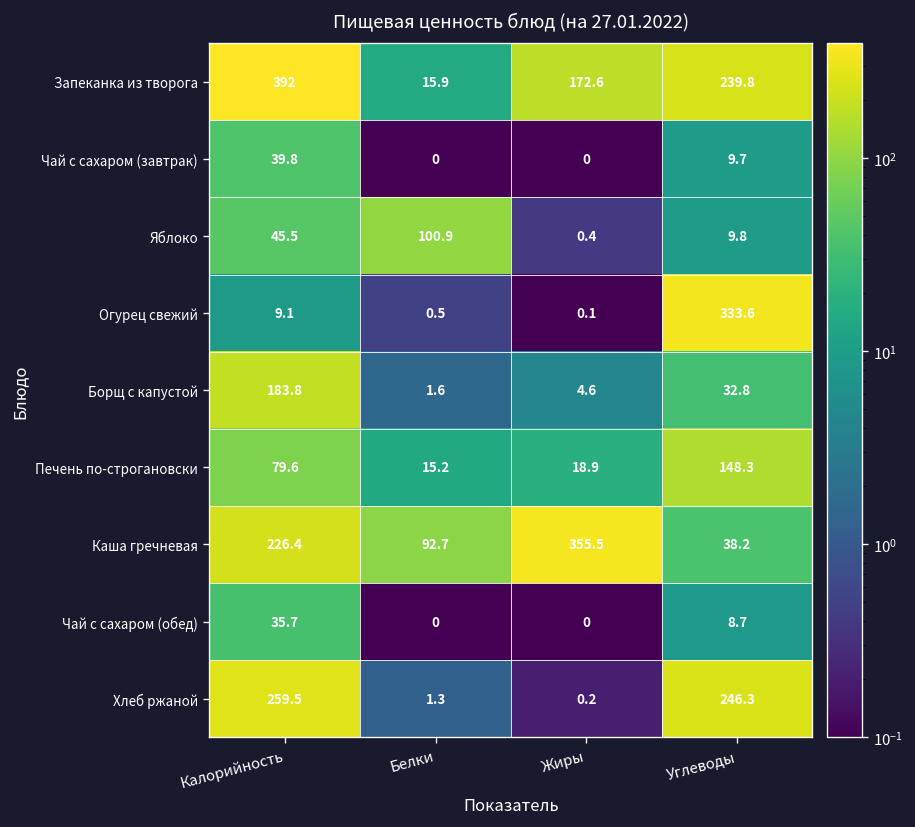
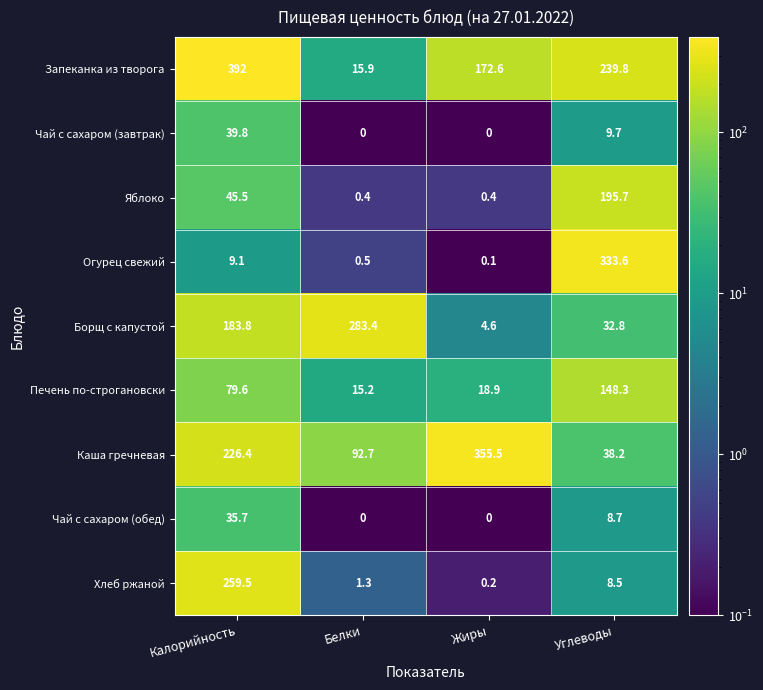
  {
    "Запеканка из творога": {
      "Калорийность": 392,
      "Белки": 15.9,
      "Жиры": 172.6,
      "Углеводы": 239.8
    },
    "Чай с сахаром (завтрак)": {
      "Калорийность": 39.8,
      "Белки": 0,
      "Жиры": 0,
      "Углеводы": 9.7
    },
    "Яблоко": {
      "Калорийность": 45.5,
-     "Белки": 100.9,
+     "Белки": 0.4,
      "Жиры": 0.4,
-     "Углеводы": 9.8
+     "Углеводы": 195.7
    },
    "Огурец свежий": {
      "Калорийность": 9.1,
      "Белки": 0.5,
      "Жиры": 0.1,
      "Углеводы": 333.6
    },
    "Борщ с капустой": {
      "Калорийность": 183.8,
-     "Белки": 1.6,
+     "Белки": 283.4,
      "Жиры": 4.6,
      "Углеводы": 32.8
    },
    "Печень по-строгановски": {
      "Калорийность": 79.6,
      "Белки": 15.2,
      "Жиры": 18.9,
      "Углеводы": 148.3
    },
    "Каша гречневая": {
      "Калорийность": 226.4,
      "Белки": 92.7,
      "Жиры": 355.5,
      "Углеводы": 38.2
    },
    "Чай с сахаром (обед)": {
      "Калорийность": 35.7,
      "Белки": 0,
      "Жиры": 0,
      "Углеводы": 8.7
    },
    "Хлеб ржаной": {
      "Калорийность": 259.5,
      "Белки": 1.3,
      "Жиры": 0.2,
-     "Углеводы": 246.3
+     "Углеводы": 8.5
    }
  }
